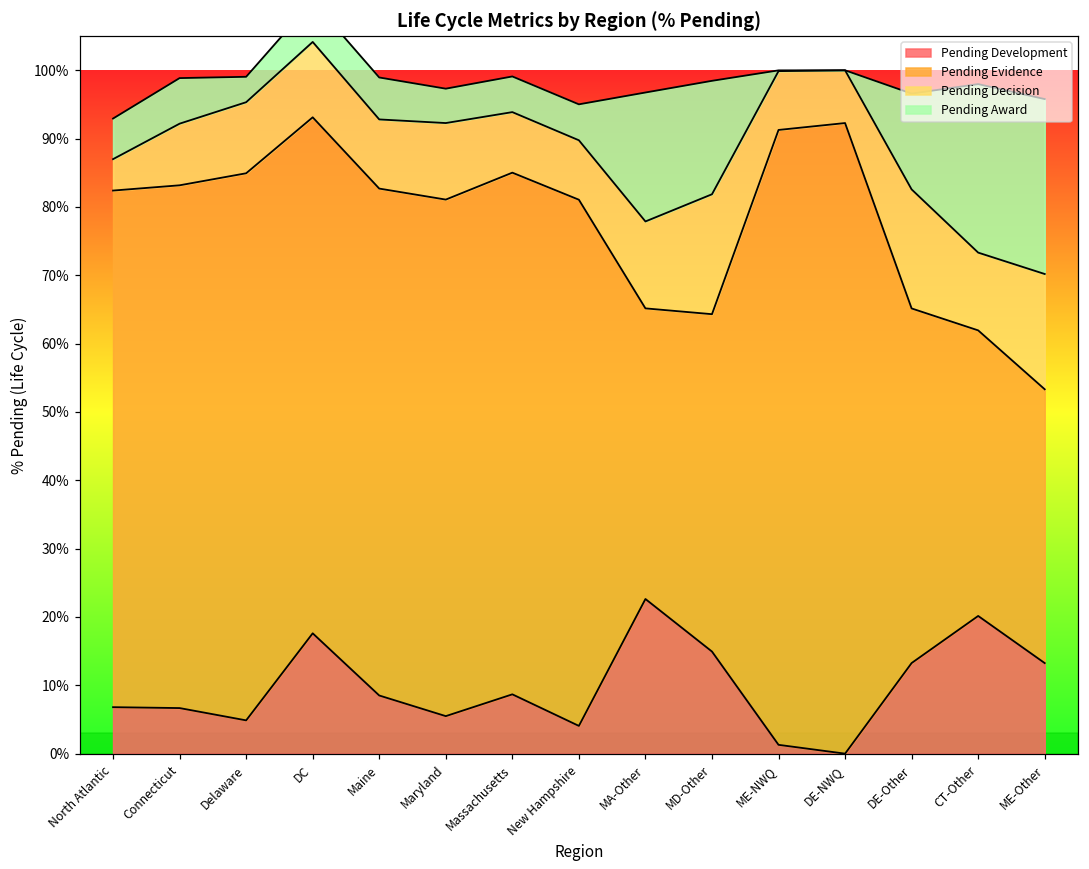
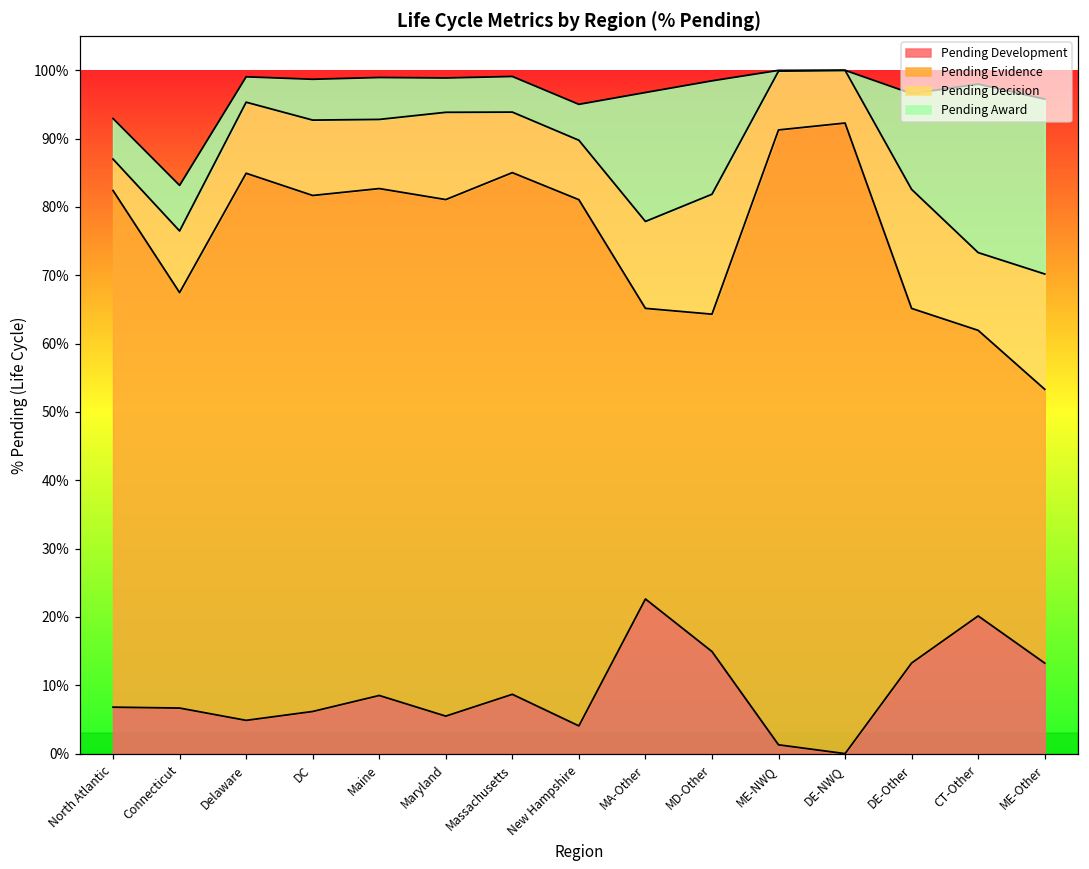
  {
    "Pending Development": {
      "North Atlantic": "7%",
      "Connecticut": "7%",
      "Delaware": "5%",
-     "DC": "18%",
+     "DC": "6%",
      "Maine": "9%",
      "Maryland": "5%",
      "Massachusetts": "9%",
      "New Hampshire": "4%",
      "MA-Other": "23%",
      "MD-Other": "15%",
      "DE-Other": "13%",
      "CT-Other": "20%",
      "ME-Other": "13%"
    },
    "Pending Evidence": {
      "North Atlantic": "76%",
-     "Connecticut": "77%",
+     "Connecticut": "61%",
      "Delaware": "80%",
      "DC": "76%",
      "Maine": "74%",
      "Maryland": "76%",
      "Massachusetts": "76%",
      "New Hampshire": "77%",
      "MA-Other": "43%",
      "MD-Other": "49%",
      "ME-NWQ": "90%",
      "DE-NWQ": "92%",
      "DE-Other": "52%",
      "CT-Other": "42%",
      "ME-Other": "40%"
    },
    "Pending Decision": {
      "North Atlantic": "5%",
      "Connecticut": "9%",
      "Delaware": "10%",
      "DC": "11%",
      "Maine": "10%",
-     "Maryland": "11%",
+     "Maryland": "13%",
      "Massachusetts": "9%",
      "New Hampshire": "9%",
      "MA-Other": "13%",
      "MD-Other": "18%",
      "DE-Other": "17%",
      "CT-Other": "11%",
      "ME-Other": "17%"
    },
    "Pending Award": {
      "North Atlantic": "6%",
      "Connecticut": "7%",
      "Delaware": "4%",
      "Maine": "6%",
      "Maryland": "5%",
      "Massachusetts": "5%",
      "New Hampshire": "5%",
      "MA-Other": "19%",
      "MD-Other": "17%"
    }
  }
